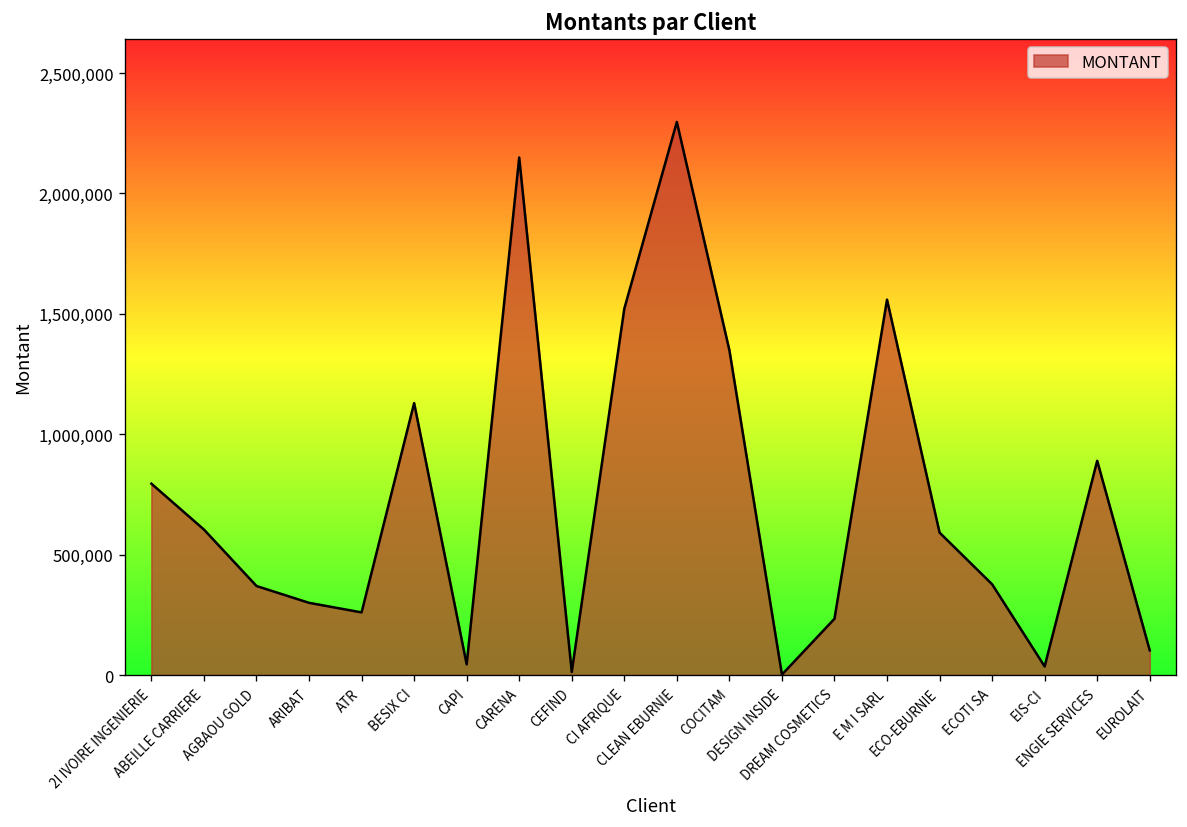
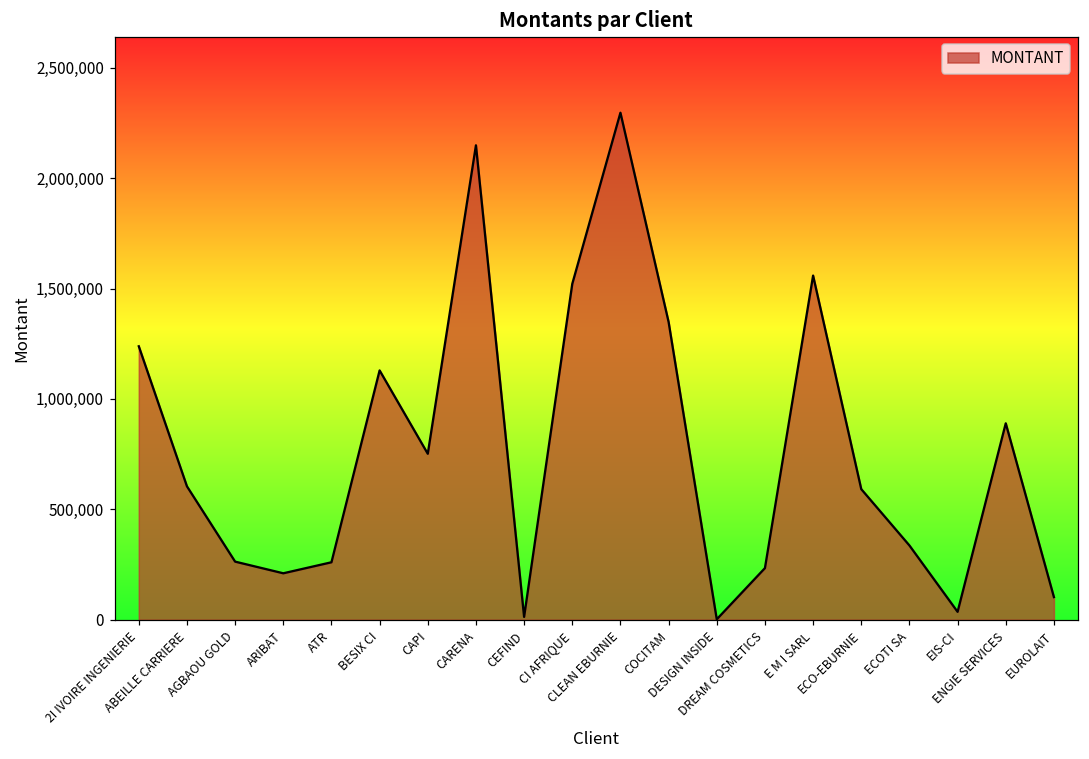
  {
-   "2I IVOIRE INGENIERIE": "790,000",
+   "2I IVOIRE INGENIERIE": "1,240,000",
    "ABEILLE CARRIERE": "600,000",
-   "AGBAOU GOLD": "370,000",
-   "ARIBAT": "300,000",
+   "AGBAOU GOLD": "260,000",
+   "ARIBAT": "210,000",
    "ATR": "260,000",
    "BESIX CI": "1,130,000",
-   "CAPI": "40,000",
+   "CAPI": "750,000",
    "CARENA": "2,150,000",
    "CEFIND": "10,000",
    "CI AFRIQUE": "1,520,000",
    "CLEAN EBURNIE": "2,300,000",
    "COCITAM": "1,350,000",
    "DESIGN INSIDE": "0",
    "DREAM COSMETICS": "230,000",
    "E M I SARL": "1,560,000",
    "ECO-EBURNIE": "590,000",
-   "ECOTI SA": "380,000",
+   "ECOTI SA": "340,000",
    "EIS-CI": "40,000",
    "ENGIE SERVICES": "890,000",
    "EUROLAIT": "100,000"
  }
